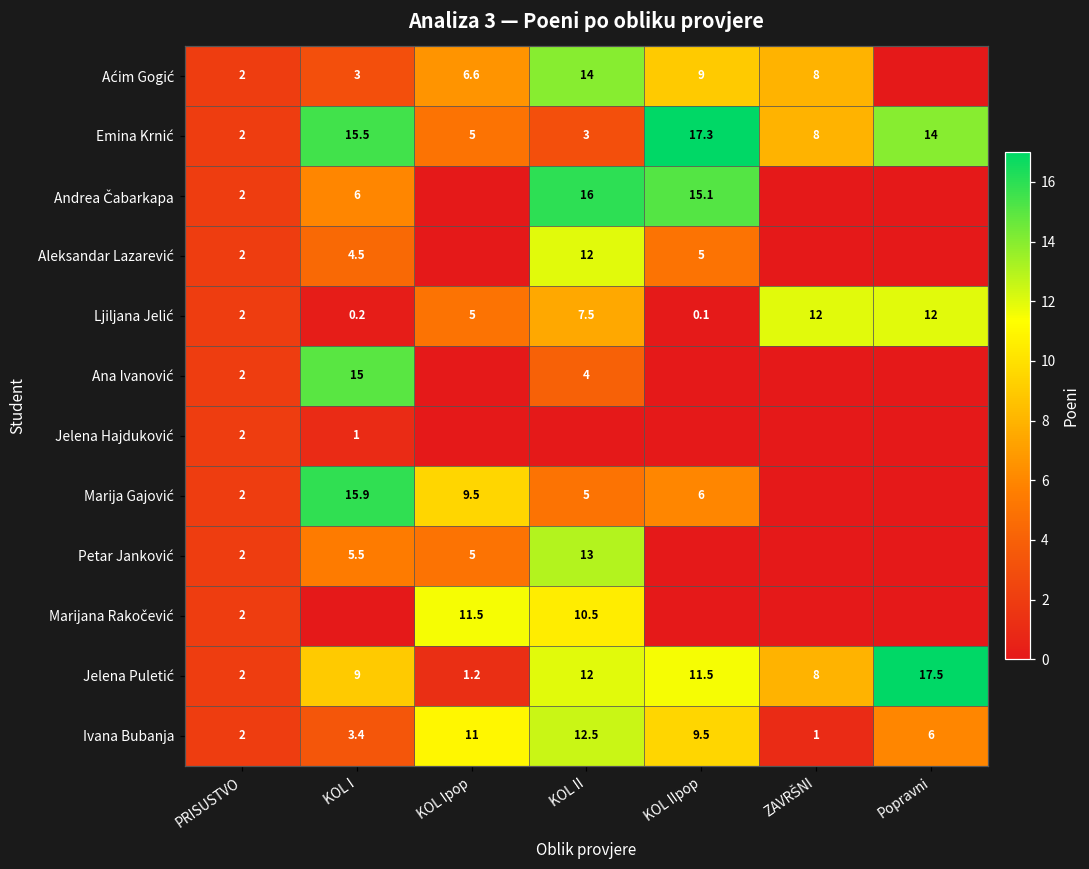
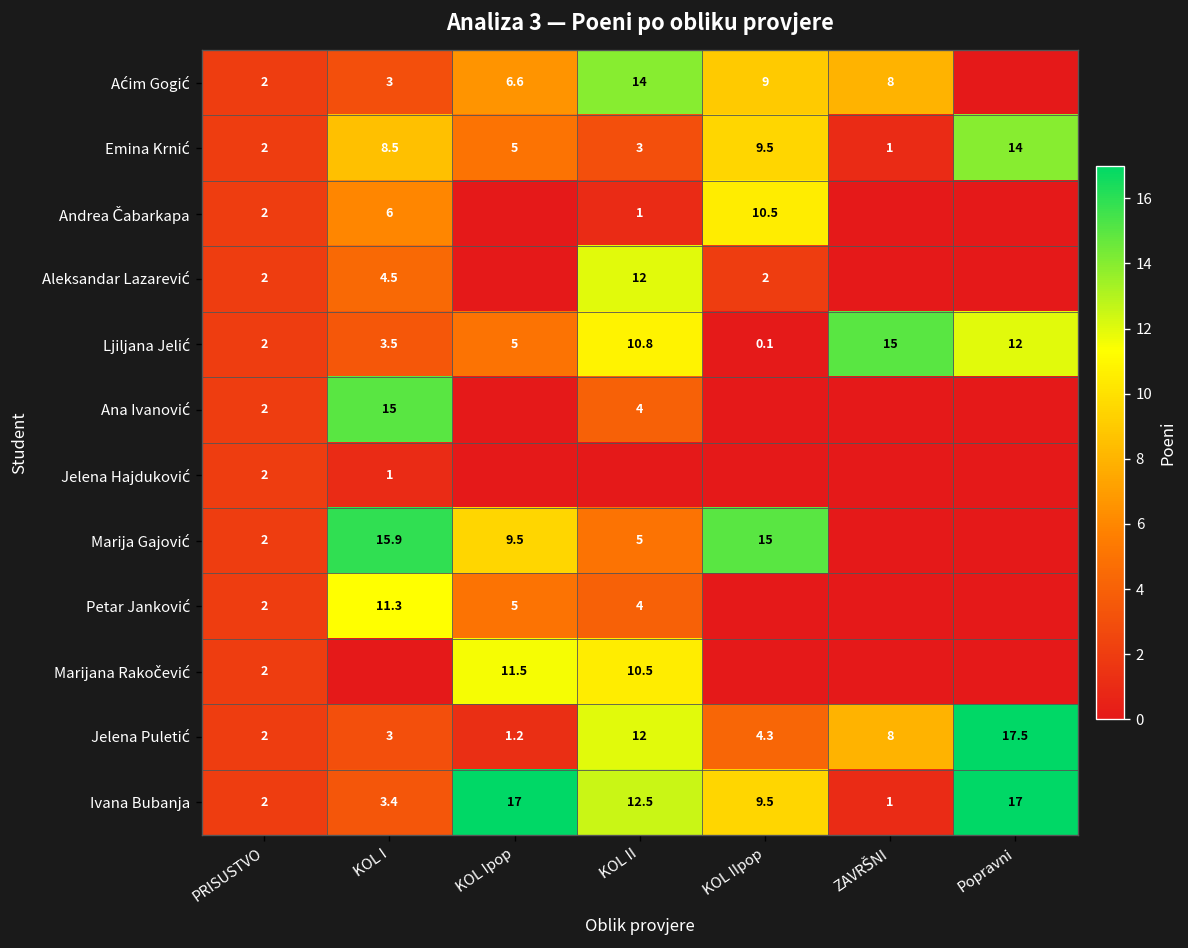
  {
    "Aćim Gogić": {
      "PRISUSTVO": 2,
      "KOL I": 3,
      "KOL Ipop": 6.6,
      "KOL II": 14,
      "KOL IIpop": 9,
      "ZAVRŠNI": 8
    },
    "Emina Krnić": {
      "PRISUSTVO": 2,
-     "KOL I": 15.5,
+     "KOL I": 8.5,
      "KOL Ipop": 5,
      "KOL II": 3,
-     "KOL IIpop": 17.3,
-     "ZAVRŠNI": 8,
+     "KOL IIpop": 9.5,
+     "ZAVRŠNI": 1,
      "Popravni": 14
    },
    "Andrea Čabarkapa": {
      "PRISUSTVO": 2,
      "KOL I": 6,
-     "KOL II": 16,
-     "KOL IIpop": 15.1
+     "KOL II": 1,
+     "KOL IIpop": 10.5
    },
    "Aleksandar Lazarević": {
      "PRISUSTVO": 2,
      "KOL I": 4.5,
      "KOL II": 12,
-     "KOL IIpop": 5
+     "KOL IIpop": 2
    },
    "Ljiljana Jelić": {
      "PRISUSTVO": 2,
-     "KOL I": 0.2,
+     "KOL I": 3.5,
      "KOL Ipop": 5,
-     "KOL II": 7.5,
+     "KOL II": 10.8,
      "KOL IIpop": 0.1,
-     "ZAVRŠNI": 12,
+     "ZAVRŠNI": 15,
      "Popravni": 12
    },
    "Ana Ivanović": {
      "PRISUSTVO": 2,
      "KOL I": 15,
      "KOL II": 4
    },
    "Jelena Hajduković": {
      "PRISUSTVO": 2,
      "KOL I": 1
    },
    "Marija Gajović": {
      "PRISUSTVO": 2,
      "KOL I": 15.9,
      "KOL Ipop": 9.5,
      "KOL II": 5,
-     "KOL IIpop": 6
+     "KOL IIpop": 15
    },
    "Petar Janković": {
      "PRISUSTVO": 2,
-     "KOL I": 5.5,
+     "KOL I": 11.3,
      "KOL Ipop": 5,
-     "KOL II": 13
+     "KOL II": 4
    },
    "Marijana Rakočević": {
      "PRISUSTVO": 2,
      "KOL Ipop": 11.5,
      "KOL II": 10.5
    },
    "Jelena Puletić": {
      "PRISUSTVO": 2,
-     "KOL I": 9,
+     "KOL I": 3,
      "KOL Ipop": 1.2,
      "KOL II": 12,
-     "KOL IIpop": 11.5,
+     "KOL IIpop": 4.3,
      "ZAVRŠNI": 8,
      "Popravni": 17.5
    },
    "Ivana Bubanja": {
      "PRISUSTVO": 2,
      "KOL I": 3.4,
-     "KOL Ipop": 11,
+     "KOL Ipop": 17,
      "KOL II": 12.5,
      "KOL IIpop": 9.5,
      "ZAVRŠNI": 1,
-     "Popravni": 6
+     "Popravni": 17
    }
  }
